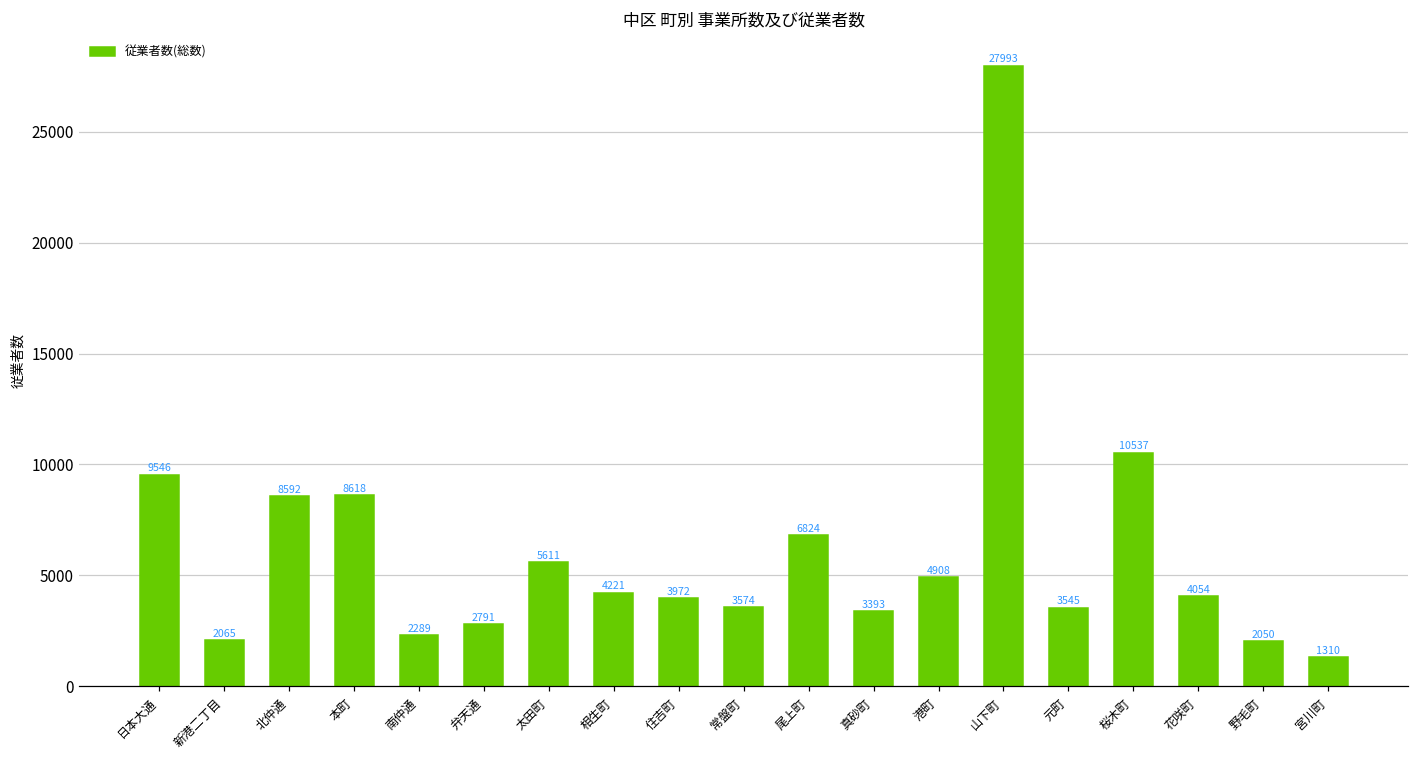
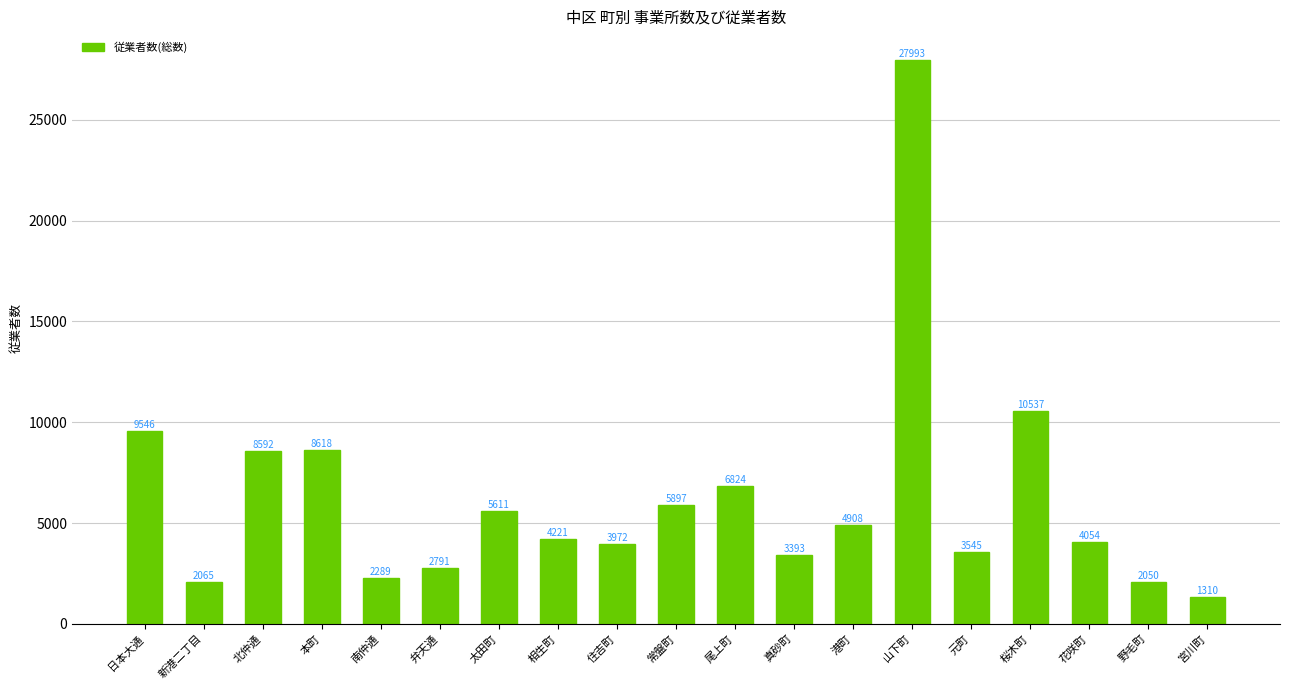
  {
    "日本大通": 9546,
    "新港二丁目": 2065,
    "北仲通": 8592,
    "本町": 8618,
    "南仲通": 2289,
    "弁天通": 2791,
    "太田町": 5611,
    "相生町": 4221,
    "住吉町": 3972,
-   "常盤町": 3574,
+   "常盤町": 5897,
    "尾上町": 6824,
    "真砂町": 3393,
    "港町": 4908,
    "山下町": 27993,
    "元町": 3545,
    "桜木町": 10537,
    "花咲町": 4054,
    "野毛町": 2050,
    "宮川町": 1310
  }
